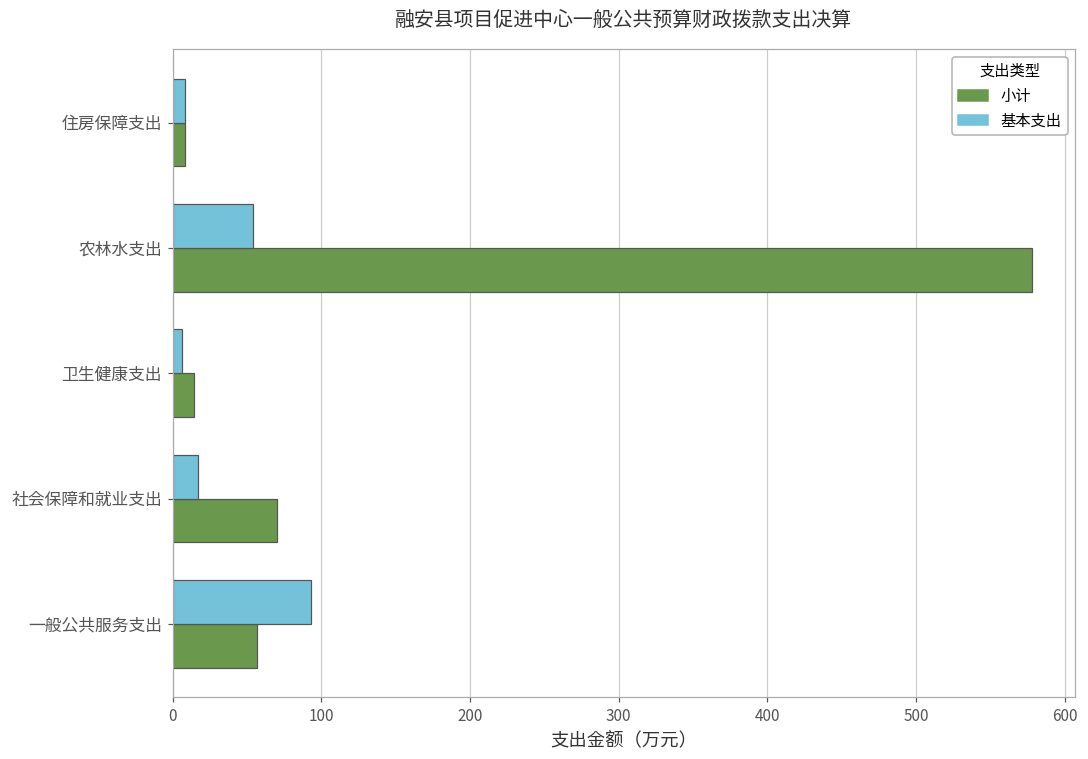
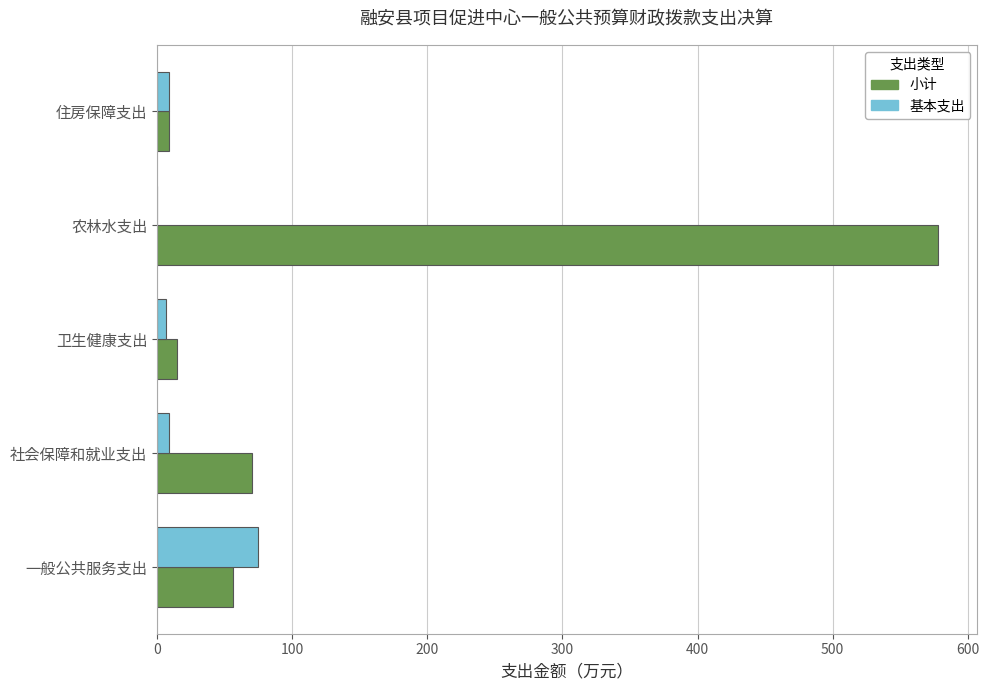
  {
    "小计": {
      "住房保障支出": 9,
      "农林水支出": 578,
      "卫生健康支出": 14,
      "社会保障和就业支出": 70,
      "一般公共服务支出": 56
    },
    "基本支出": {
      "住房保障支出": 9,
-     "农林水支出": 54,
+     "农林水支出": 0,
      "卫生健康支出": 6,
-     "社会保障和就业支出": 17,
-     "一般公共服务支出": 93
+     "社会保障和就业支出": 9,
+     "一般公共服务支出": 75
    }
  }
